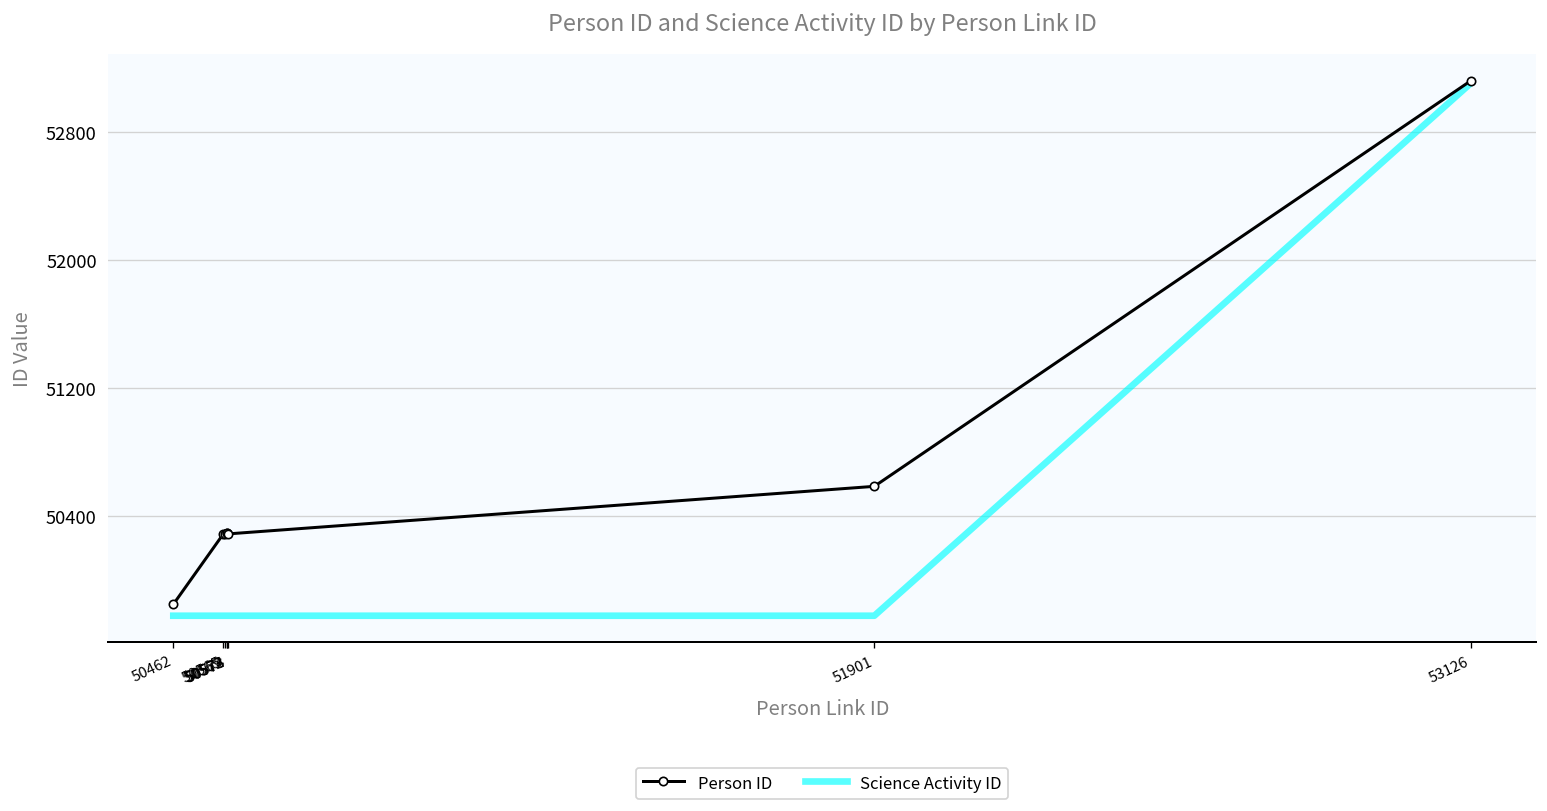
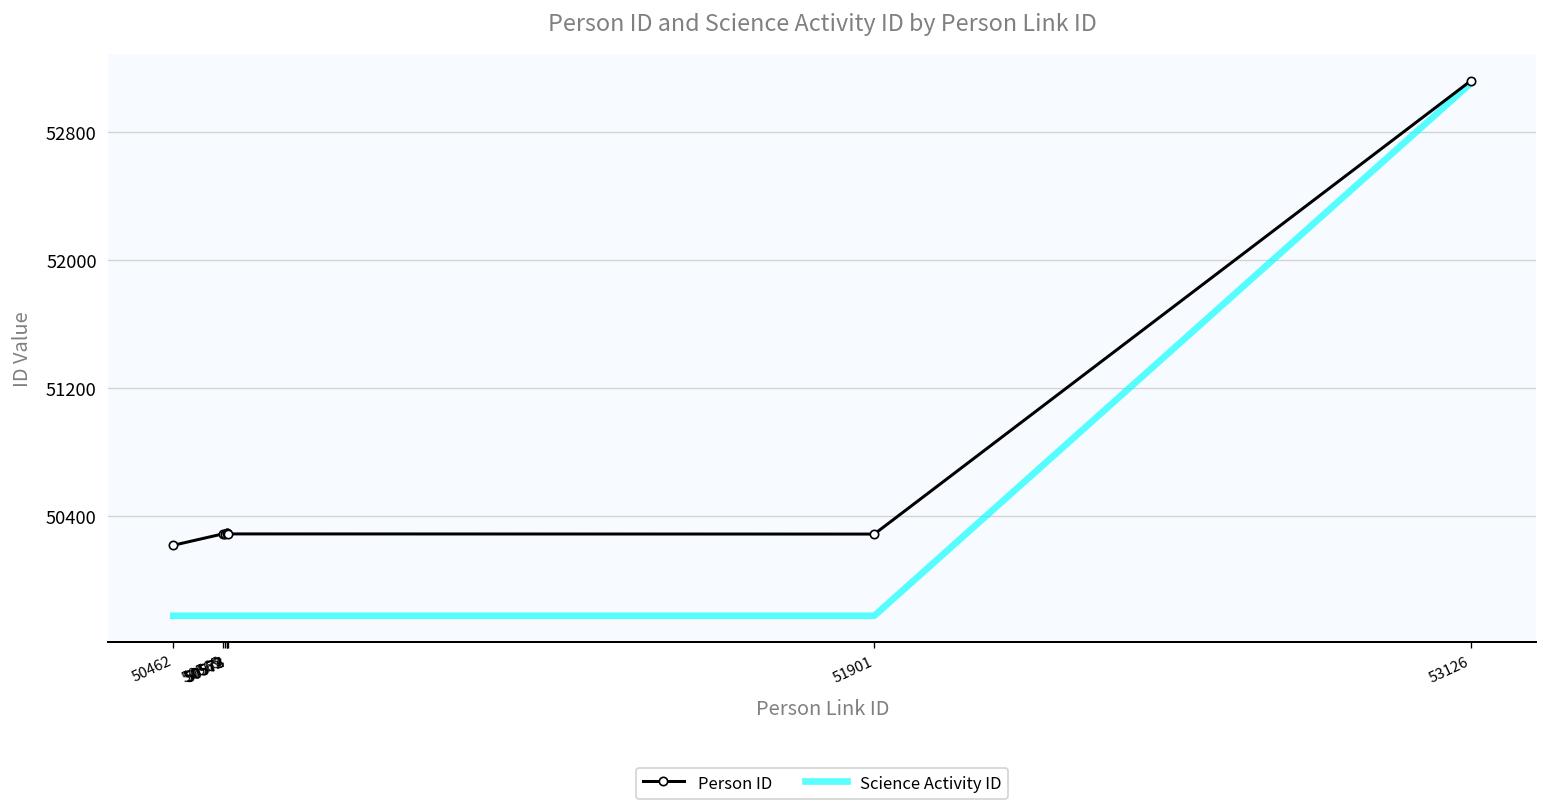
  {
    "Person ID": {
-     "50462": 49850,
+     "50462": 50220,
      "50565": 50290,
      "50569": 50290,
      "50572": 50290,
      "50573": 50290,
      "50574": 50290,
-     "51901": 50590
+     "51901": 50290
    },
    "Science Activity ID": {
      "50462": 49780,
      "50565": 49780,
      "50569": 49780,
      "50572": 49780,
      "50573": 49780,
      "50574": 49780,
      "51901": 49780
    }
  }
